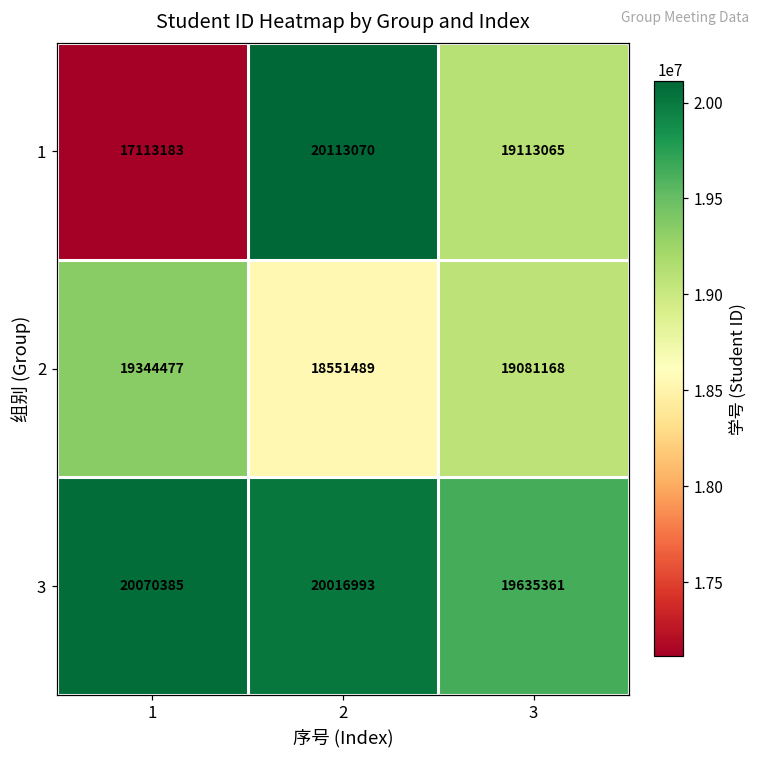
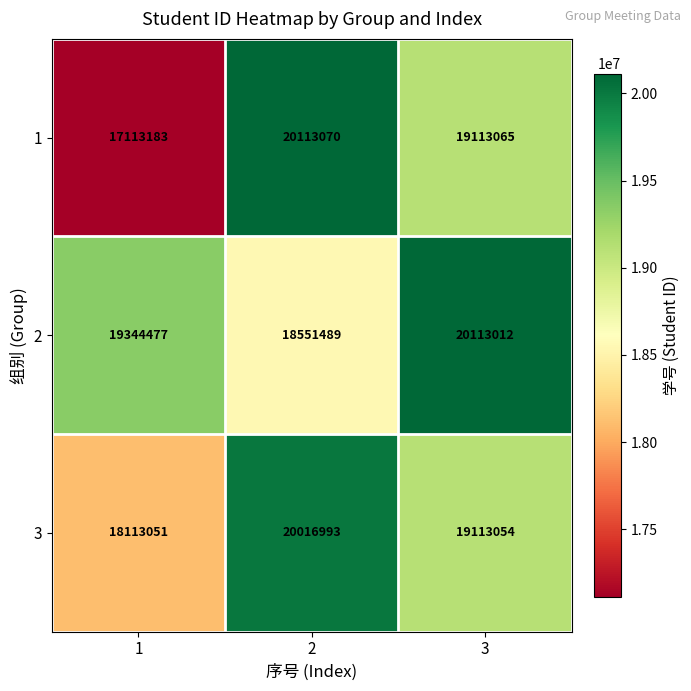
  {
    "1": {
      "1": 17113183,
      "2": 20113070,
      "3": 19113065
    },
    "2": {
      "1": 19344477,
      "2": 18551489,
-     "3": 19081168
+     "3": 20113012
    },
    "3": {
-     "1": 20070385,
+     "1": 18113051,
      "2": 20016993,
-     "3": 19635361
+     "3": 19113054
    }
  }
